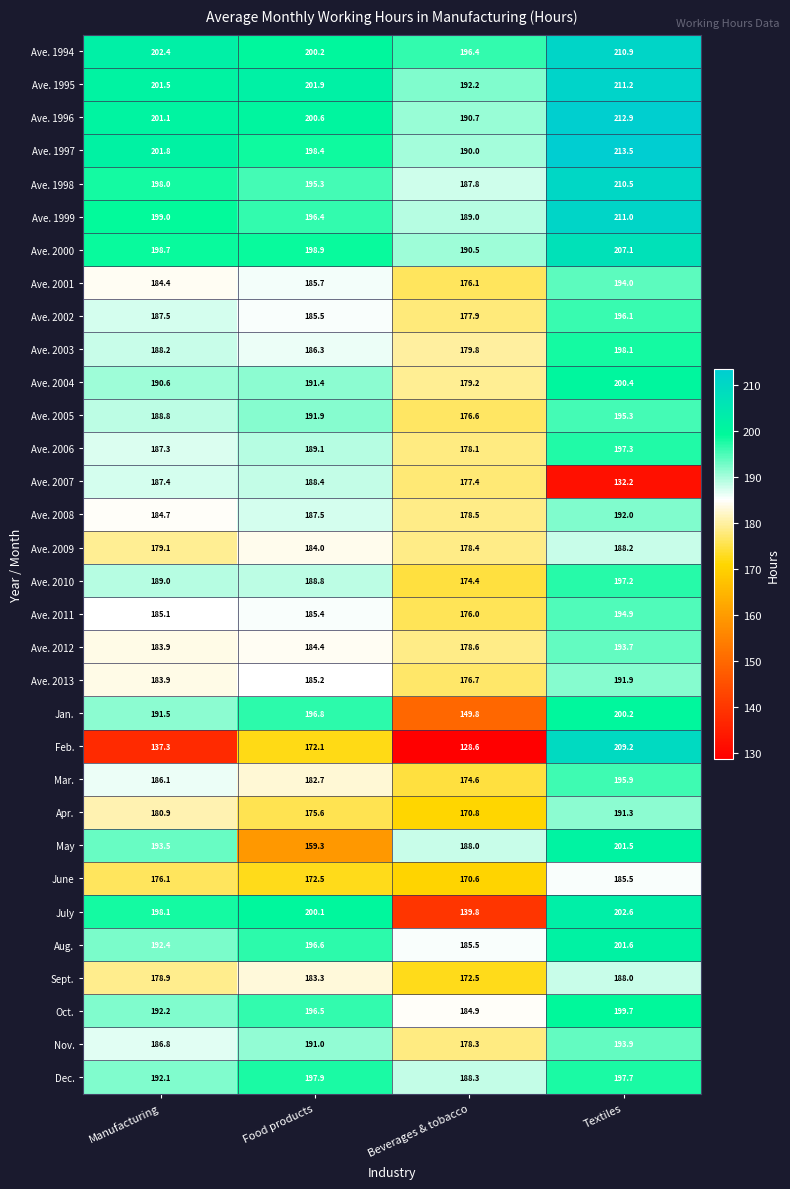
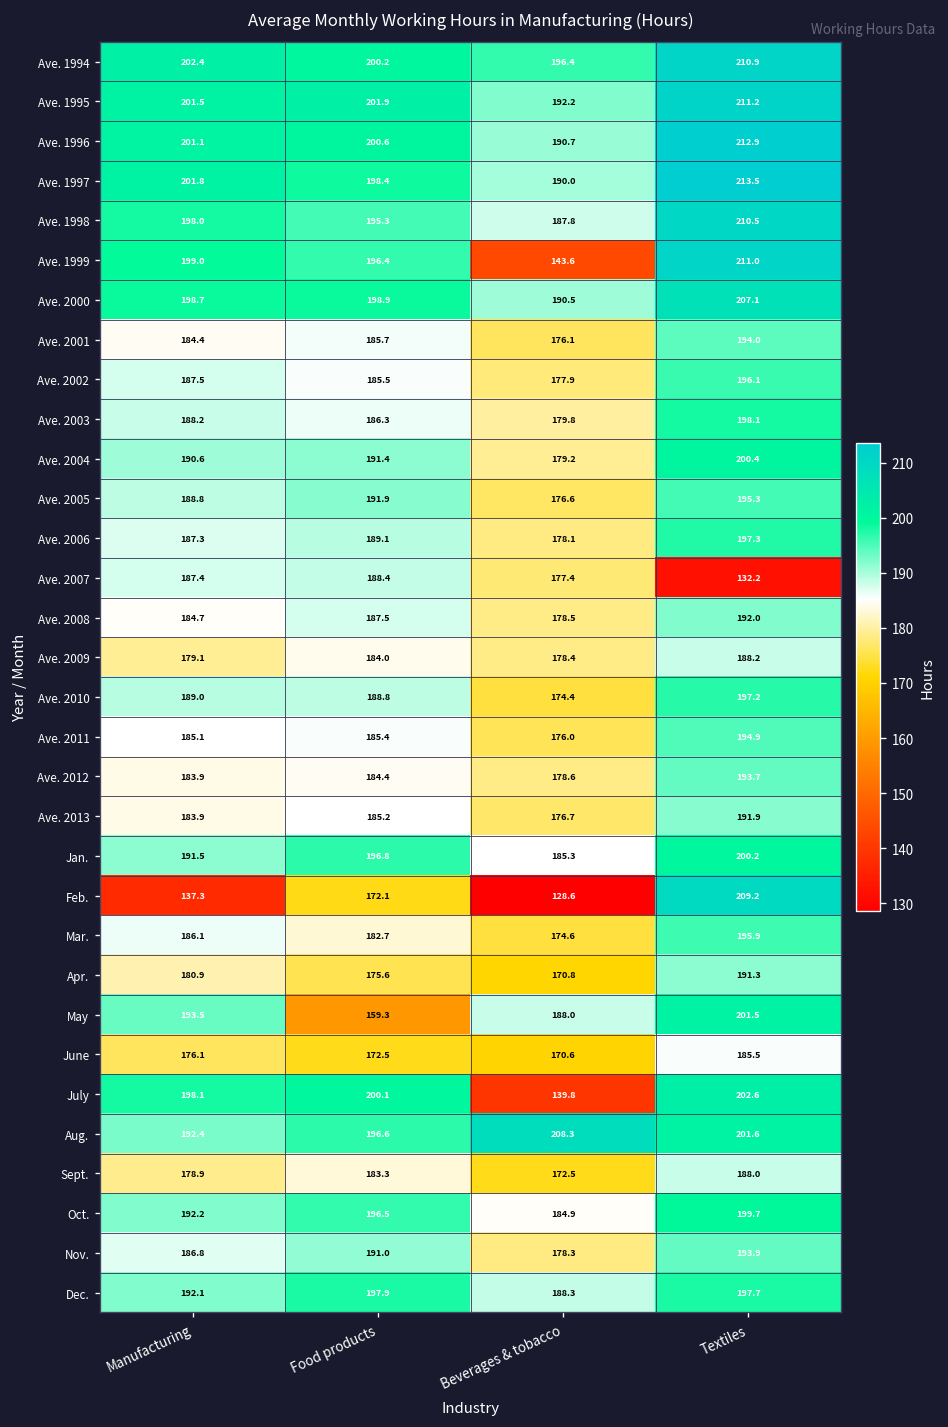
  {
    "Ave. 1994": {
      "Manufacturing": 202.4,
      "Food products": 200.2,
      "Beverages & tobacco": 196.4,
      "Textiles": 210.9
    },
    "Ave. 1995": {
      "Manufacturing": 201.5,
      "Food products": 201.9,
      "Beverages & tobacco": 192.2,
      "Textiles": 211.2
    },
    "Ave. 1996": {
      "Manufacturing": 201.1,
      "Food products": 200.6,
      "Beverages & tobacco": 190.7,
      "Textiles": 212.9
    },
    "Ave. 1997": {
      "Manufacturing": 201.8,
      "Food products": 198.4,
      "Beverages & tobacco": 190.0,
      "Textiles": 213.5
    },
    "Ave. 1998": {
      "Manufacturing": 198.0,
      "Food products": 195.3,
      "Beverages & tobacco": 187.8,
      "Textiles": 210.5
    },
    "Ave. 1999": {
      "Manufacturing": 199.0,
      "Food products": 196.4,
-     "Beverages & tobacco": 189.0,
+     "Beverages & tobacco": 143.6,
      "Textiles": 211.0
    },
    "Ave. 2000": {
      "Manufacturing": 198.7,
      "Food products": 198.9,
      "Beverages & tobacco": 190.5,
      "Textiles": 207.1
    },
    "Ave. 2001": {
      "Manufacturing": 184.4,
      "Food products": 185.7,
      "Beverages & tobacco": 176.1,
      "Textiles": 194.0
    },
    "Ave. 2002": {
      "Manufacturing": 187.5,
      "Food products": 185.5,
      "Beverages & tobacco": 177.9,
      "Textiles": 196.1
    },
    "Ave. 2003": {
      "Manufacturing": 188.2,
      "Food products": 186.3,
      "Beverages & tobacco": 179.8,
      "Textiles": 198.1
    },
    "Ave. 2004": {
      "Manufacturing": 190.6,
      "Food products": 191.4,
      "Beverages & tobacco": 179.2,
      "Textiles": 200.4
    },
    "Ave. 2005": {
      "Manufacturing": 188.8,
      "Food products": 191.9,
      "Beverages & tobacco": 176.6,
      "Textiles": 195.3
    },
    "Ave. 2006": {
      "Manufacturing": 187.3,
      "Food products": 189.1,
      "Beverages & tobacco": 178.1,
      "Textiles": 197.3
    },
    "Ave. 2007": {
      "Manufacturing": 187.4,
      "Food products": 188.4,
      "Beverages & tobacco": 177.4,
      "Textiles": 132.2
    },
    "Ave. 2008": {
      "Manufacturing": 184.7,
      "Food products": 187.5,
      "Beverages & tobacco": 178.5,
      "Textiles": 192.0
    },
    "Ave. 2009": {
      "Manufacturing": 179.1,
      "Food products": 184.0,
      "Beverages & tobacco": 178.4,
      "Textiles": 188.2
    },
    "Ave. 2010": {
      "Manufacturing": 189.0,
      "Food products": 188.8,
      "Beverages & tobacco": 174.4,
      "Textiles": 197.2
    },
    "Ave. 2011": {
      "Manufacturing": 185.1,
      "Food products": 185.4,
      "Beverages & tobacco": 176.0,
      "Textiles": 194.9
    },
    "Ave. 2012": {
      "Manufacturing": 183.9,
      "Food products": 184.4,
      "Beverages & tobacco": 178.6,
      "Textiles": 193.7
    },
    "Ave. 2013": {
      "Manufacturing": 183.9,
      "Food products": 185.2,
      "Beverages & tobacco": 176.7,
      "Textiles": 191.9
    },
    "Jan.": {
      "Manufacturing": 191.5,
      "Food products": 196.8,
-     "Beverages & tobacco": 149.8,
+     "Beverages & tobacco": 185.3,
      "Textiles": 200.2
    },
    "Feb.": {
      "Manufacturing": 137.3,
      "Food products": 172.1,
      "Beverages & tobacco": 128.6,
      "Textiles": 209.2
    },
    "Mar.": {
      "Manufacturing": 186.1,
      "Food products": 182.7,
      "Beverages & tobacco": 174.6,
      "Textiles": 195.9
    },
    "Apr.": {
      "Manufacturing": 180.9,
      "Food products": 175.6,
      "Beverages & tobacco": 170.8,
      "Textiles": 191.3
    },
    "May": {
      "Manufacturing": 193.5,
      "Food products": 159.3,
      "Beverages & tobacco": 188.0,
      "Textiles": 201.5
    },
    "June": {
      "Manufacturing": 176.1,
      "Food products": 172.5,
      "Beverages & tobacco": 170.6,
      "Textiles": 185.5
    },
    "July": {
      "Manufacturing": 198.1,
      "Food products": 200.1,
      "Beverages & tobacco": 139.8,
      "Textiles": 202.6
    },
    "Aug.": {
      "Manufacturing": 192.4,
      "Food products": 196.6,
-     "Beverages & tobacco": 185.5,
+     "Beverages & tobacco": 208.3,
      "Textiles": 201.6
    },
    "Sept.": {
      "Manufacturing": 178.9,
      "Food products": 183.3,
      "Beverages & tobacco": 172.5,
      "Textiles": 188.0
    },
    "Oct.": {
      "Manufacturing": 192.2,
      "Food products": 196.5,
      "Beverages & tobacco": 184.9,
      "Textiles": 199.7
    },
    "Nov.": {
      "Manufacturing": 186.8,
      "Food products": 191.0,
      "Beverages & tobacco": 178.3,
      "Textiles": 193.9
    },
    "Dec.": {
      "Manufacturing": 192.1,
      "Food products": 197.9,
      "Beverages & tobacco": 188.3,
      "Textiles": 197.7
    }
  }
